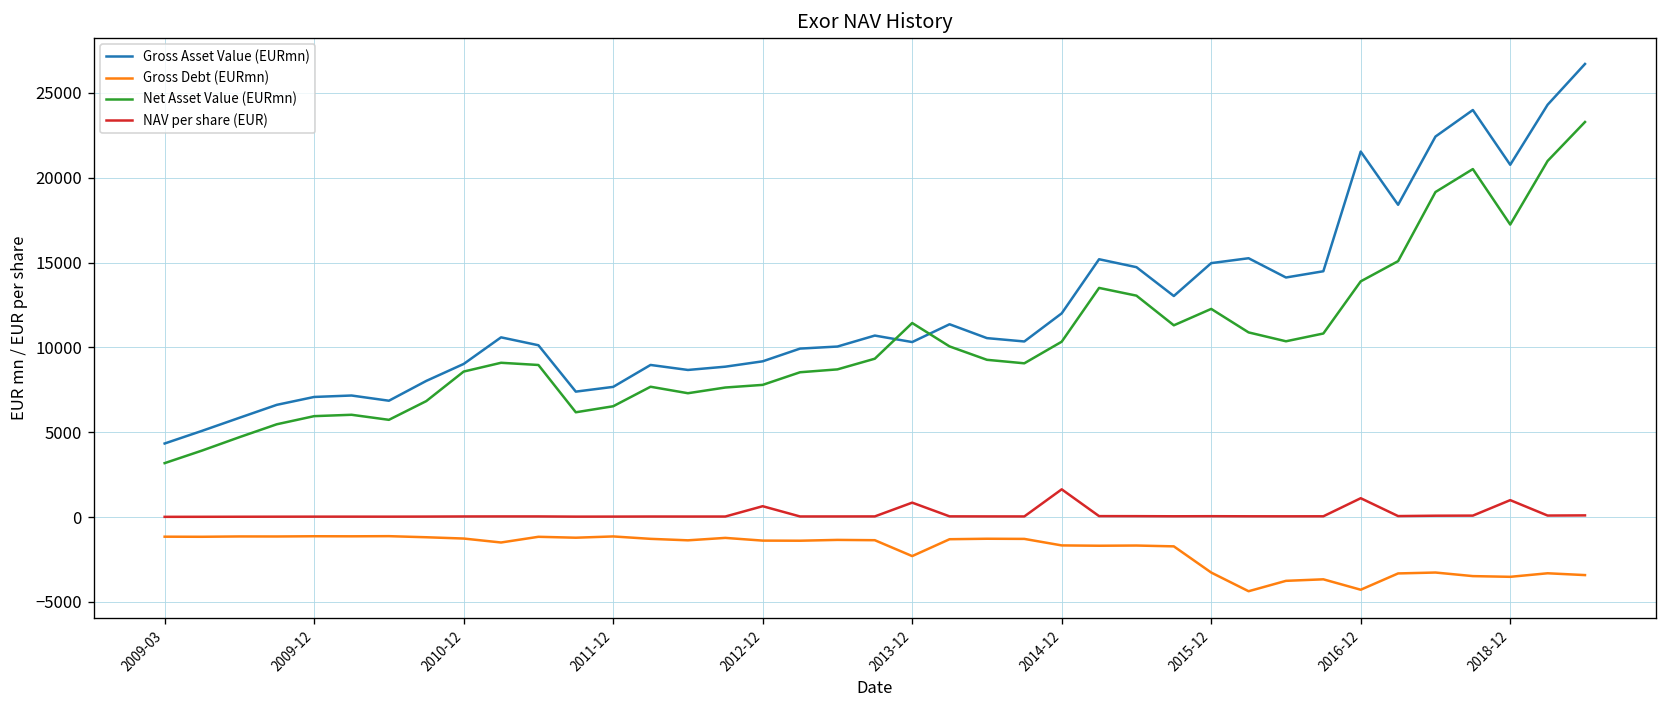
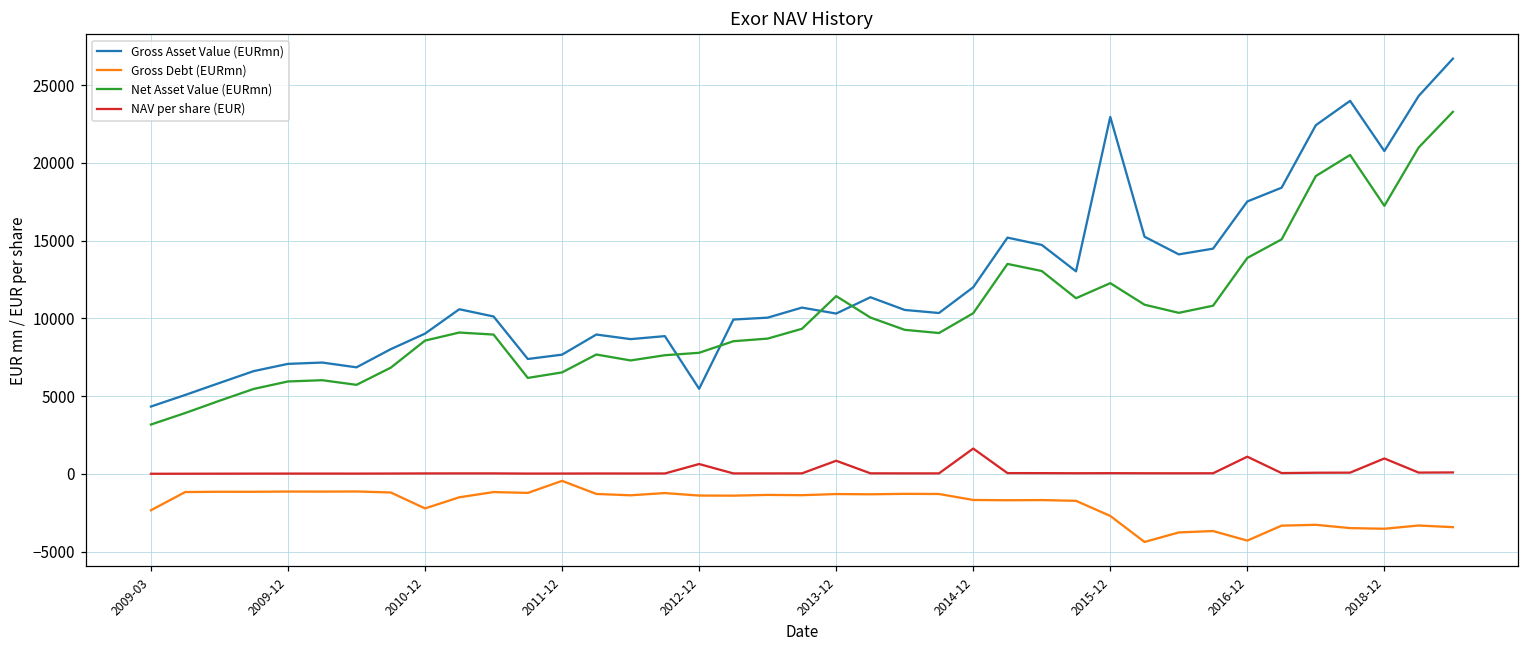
  {
    "Gross Asset Value (EURmn)": {
      "2009-03": 4300,
      "2009-12": 7100,
      "2010-12": 9000,
      "2011-12": 7700,
-     "2012-12": 9200,
+     "2012-12": 5500,
      "2013-12": 10300,
      "2014-12": 12000,
-     "2015-12": 15000,
-     "2016-12": 21500,
+     "2015-12": 23000,
+     "2016-12": 17500,
      "2018-12": 20800
    },
    "Gross Debt (EURmn)": {
-     "2009-03": -1200,
+     "2009-03": -2300,
      "2009-12": -1100,
-     "2010-12": -1300,
-     "2011-12": -1100,
+     "2010-12": -2200,
+     "2011-12": -400,
      "2012-12": -1400,
-     "2013-12": -2300,
+     "2013-12": -1300,
      "2014-12": -1700,
-     "2015-12": -3300,
+     "2015-12": -2700,
      "2016-12": -4300,
      "2018-12": -3500
    },
    "Net Asset Value (EURmn)": {
      "2009-03": 3200,
      "2009-12": 5900,
      "2010-12": 8600,
      "2011-12": 6500,
      "2012-12": 7800,
      "2013-12": 11400,
      "2014-12": 10300,
      "2015-12": 12300,
      "2016-12": 13900,
      "2018-12": 17200
    },
    "NAV per share (EUR)": {
      "2009-03": 0,
      "2009-12": 0,
      "2010-12": 0,
      "2011-12": 0,
      "2012-12": 600,
      "2013-12": 800,
      "2014-12": 1600,
      "2015-12": 100,
      "2016-12": 1100,
      "2018-12": 1000
    }
  }
